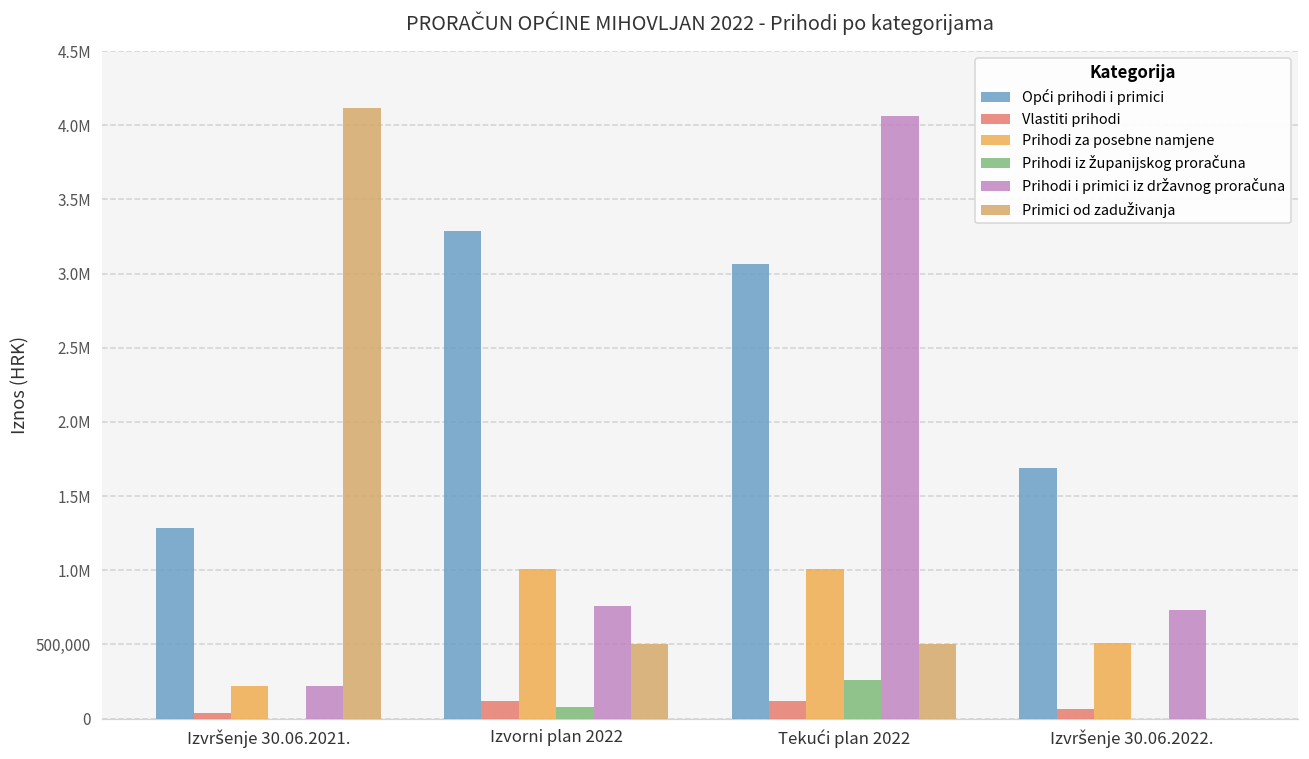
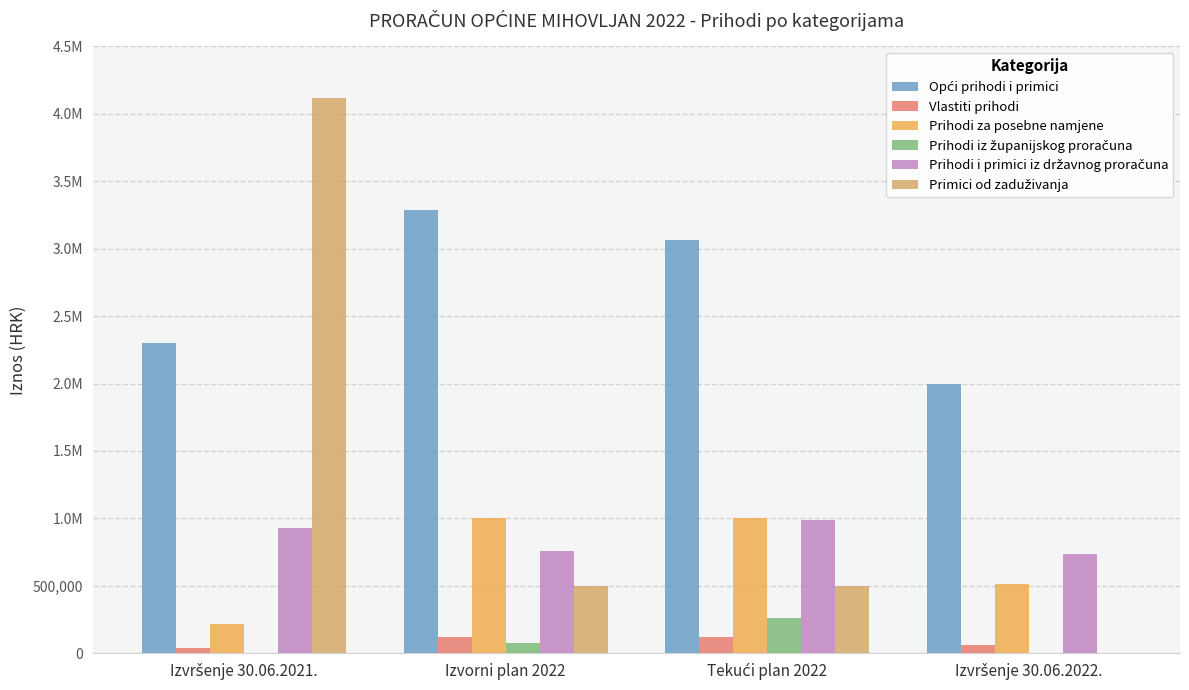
  {
    "Opći prihodi i primici": {
-     "Izvršenje 30.06.2021.": "1,290,000",
+     "Izvršenje 30.06.2021.": "2,300,000",
      "Izvorni plan 2022": "3,280,000",
      "Tekući plan 2022": "3,070,000",
-     "Izvršenje 30.06.2022.": "1,690,000"
+     "Izvršenje 30.06.2022.": "2,000,000"
    },
    "Prihodi iz županijskog proračuna": {
      "Izvršenje 30.06.2021.": "0",
      "Izvorni plan 2022": "80,000",
      "Tekući plan 2022": "260,000",
      "Izvršenje 30.06.2022.": "0"
    },
    "Prihodi i primici iz državnog proračuna": {
-     "Izvršenje 30.06.2021.": "220,000",
+     "Izvršenje 30.06.2021.": "930,000",
      "Izvorni plan 2022": "760,000",
-     "Tekući plan 2022": "4,060,000",
+     "Tekući plan 2022": "990,000",
      "Izvršenje 30.06.2022.": "740,000"
    }
  }
